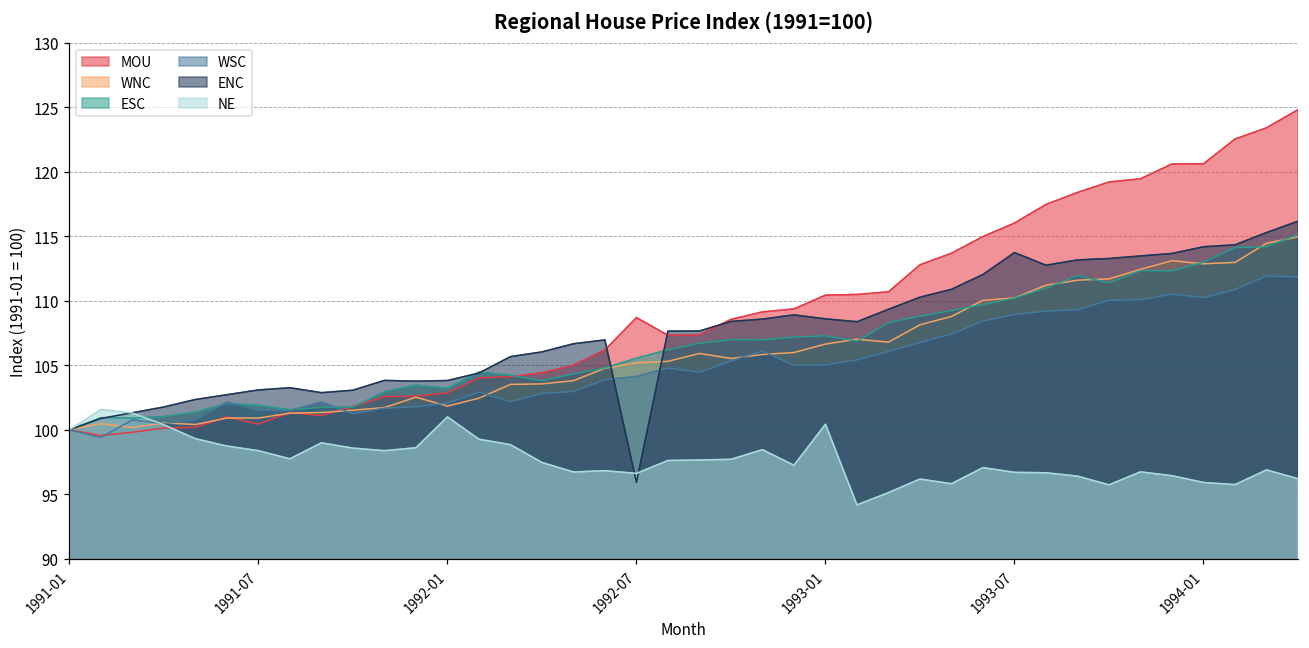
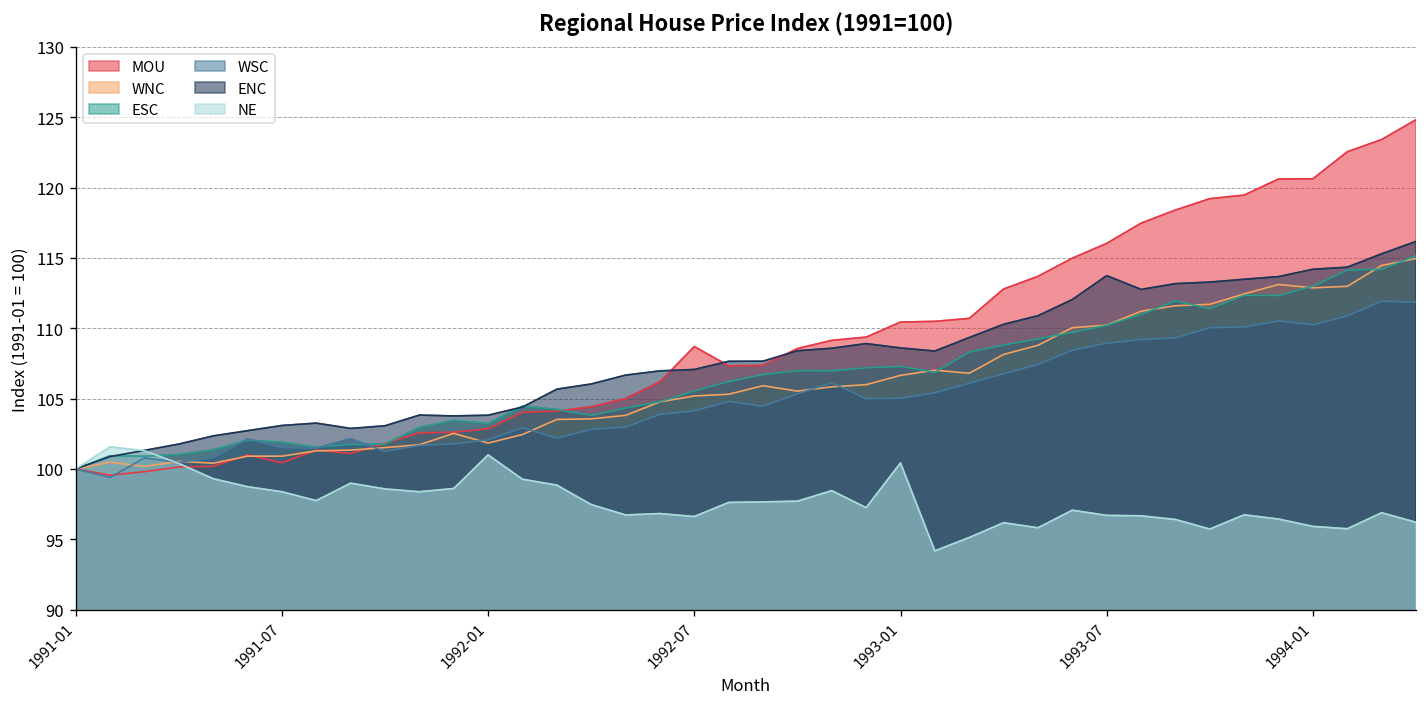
  {
    "MOU": {
      "1991-07": 100.4,
      "1992-01": 102.9,
      "1992-07": 108.7,
      "1993-01": 110.4,
      "1993-07": 116.0,
      "1994-01": 120.6
    },
    "WNC": {
      "1991-07": 100.9,
      "1992-01": 101.8,
      "1992-07": 105.2,
      "1993-01": 106.7
    },
    "ENC": {
      "1991-07": 103.1,
      "1992-01": 103.8,
-     "1992-07": 95.9,
+     "1992-07": 107.1,
      "1993-01": 108.6,
      "1993-07": 113.7,
      "1994-01": 114.2
    },
    "NE": {
      "1991-07": 98.4,
      "1992-01": 101.0,
      "1992-07": 96.6,
      "1993-01": 100.4,
      "1993-07": 96.7,
      "1994-01": 95.9
    }
  }
